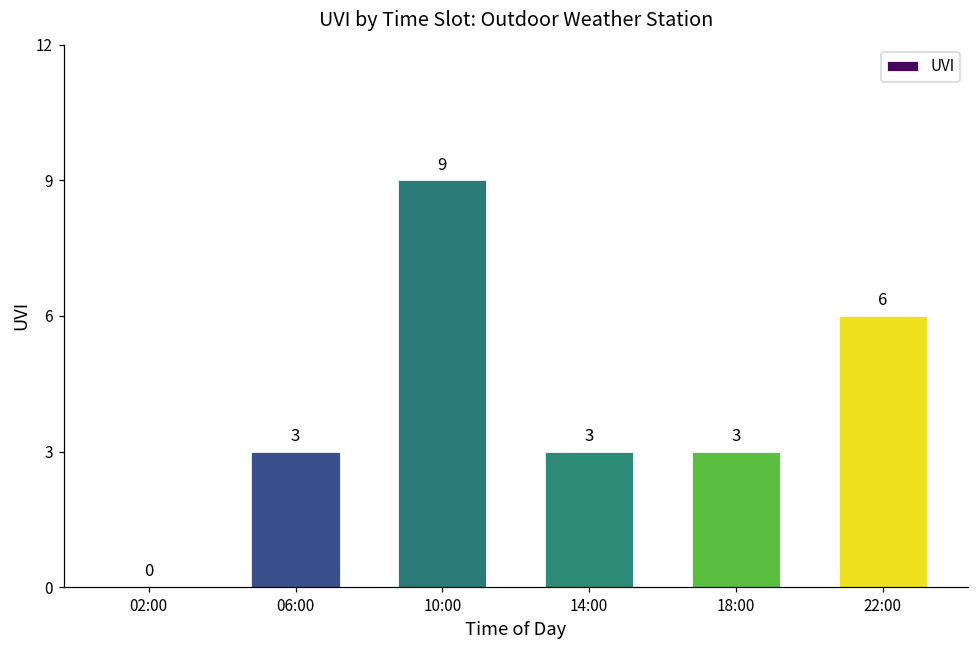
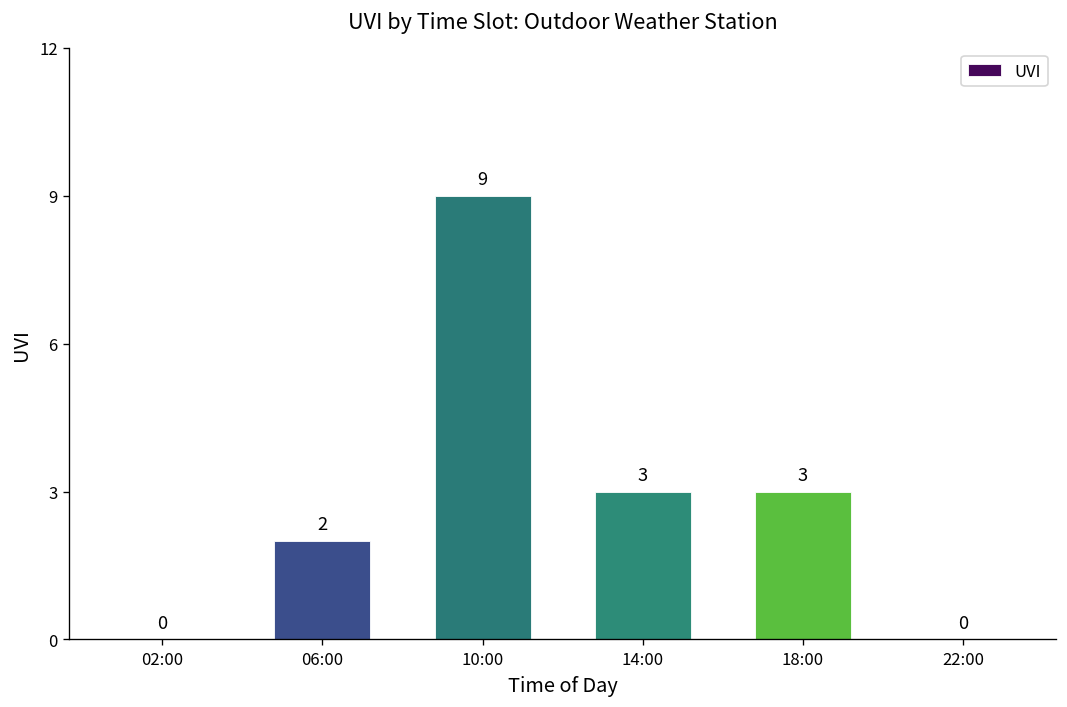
  {
    "02:00": 0,
-   "06:00": 3,
+   "06:00": 2,
    "10:00": 9,
    "14:00": 3,
    "18:00": 3,
-   "22:00": 6
+   "22:00": 0
  }
